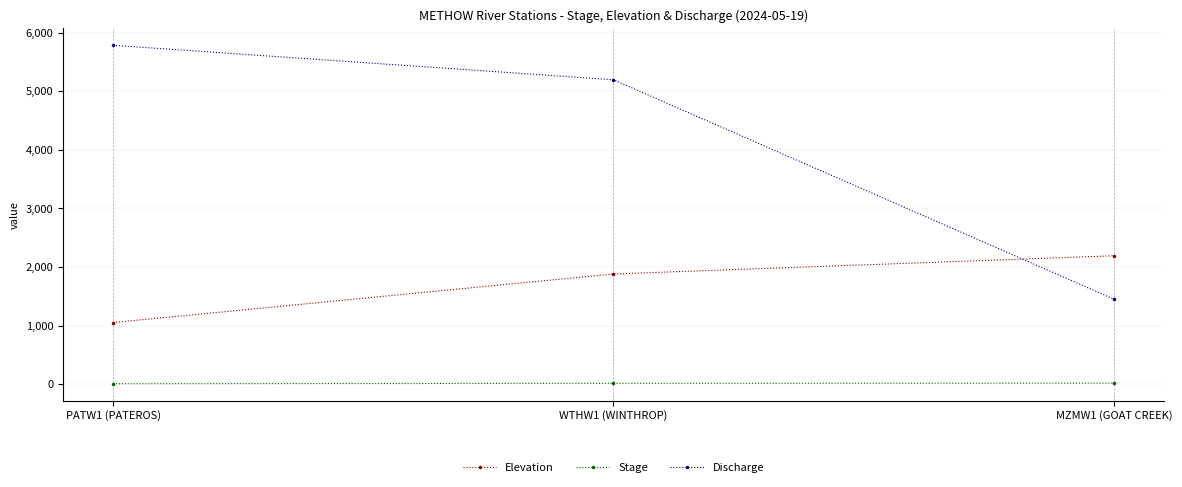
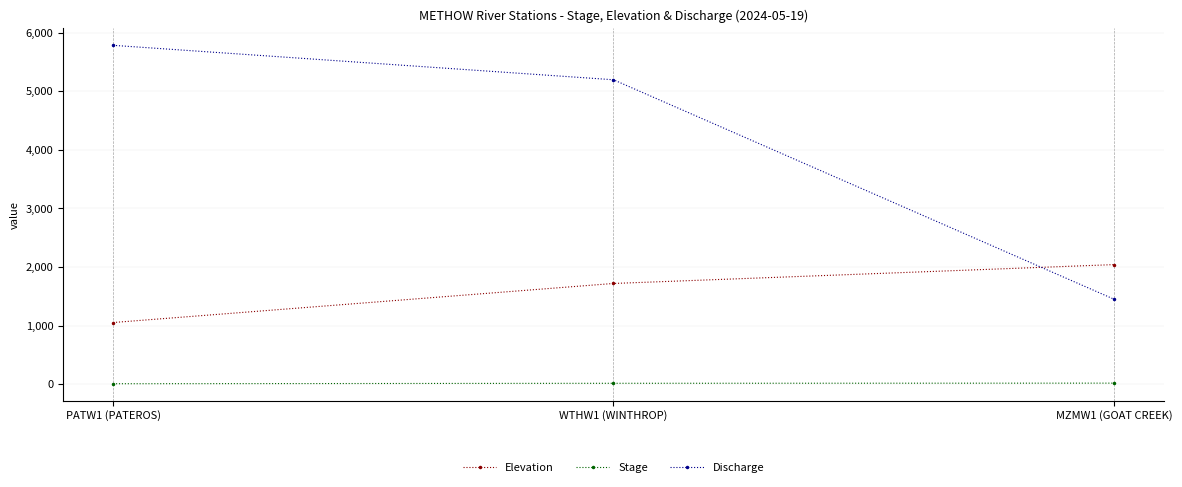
  {
    "Elevation": {
      "PATW1 (PATEROS)": "1,100",
-     "WTHW1 (WINTHROP)": "1,900",
-     "MZMW1 (GOAT CREEK)": "2,200"
+     "WTHW1 (WINTHROP)": "1,700",
+     "MZMW1 (GOAT CREEK)": "2,000"
    },
    "Stage": {
      "PATW1 (PATEROS)": "0",
      "WTHW1 (WINTHROP)": "0",
      "MZMW1 (GOAT CREEK)": "0"
    },
    "Discharge": {
      "PATW1 (PATEROS)": "5,800",
      "WTHW1 (WINTHROP)": "5,200",
      "MZMW1 (GOAT CREEK)": "1,500"
    }
  }
